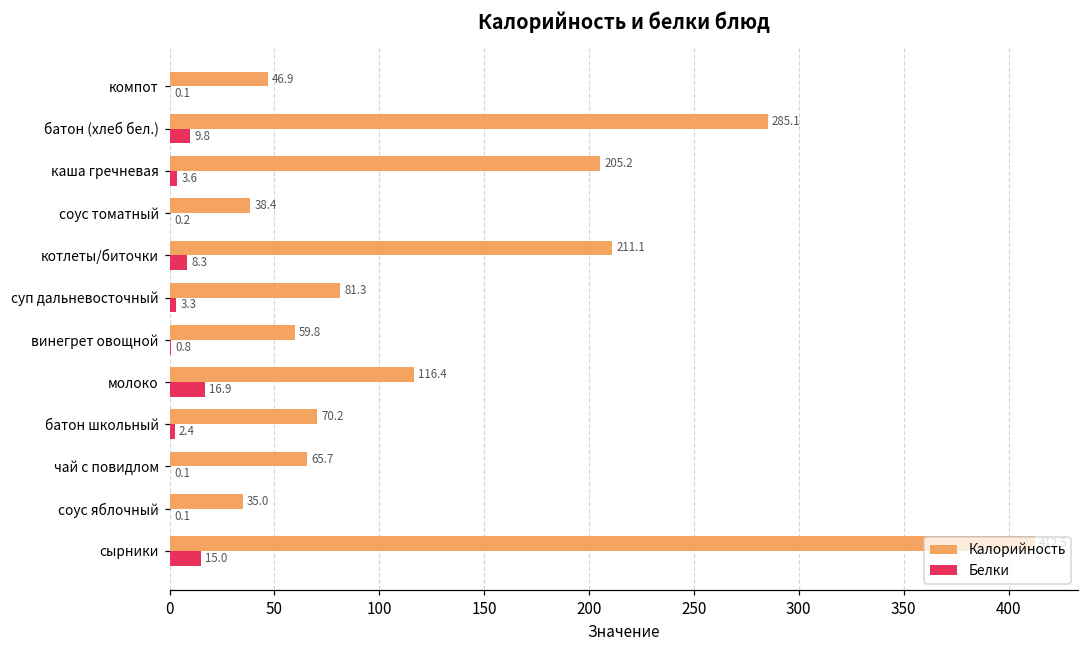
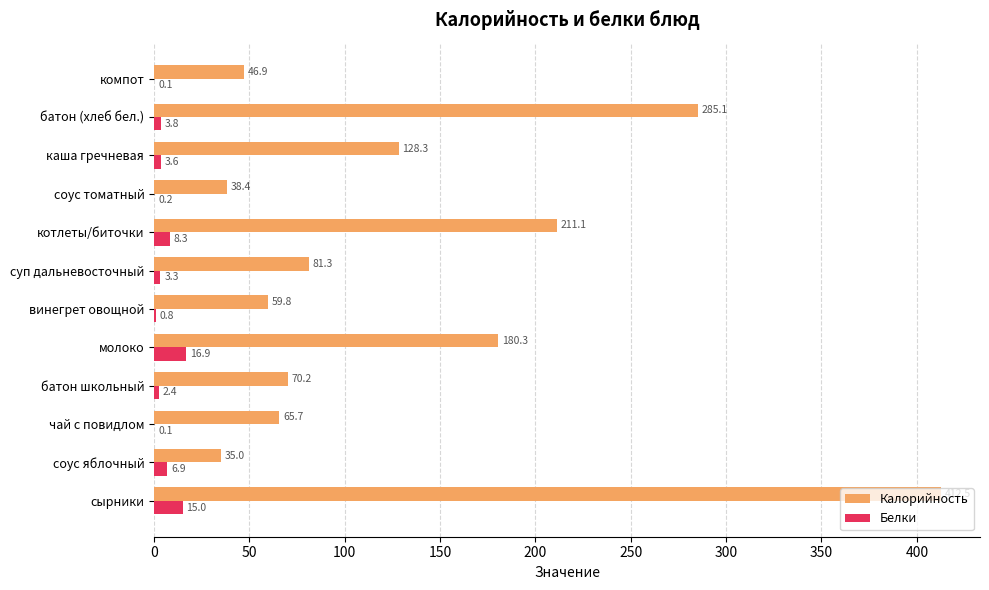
  {
    "Калорийность": {
      "компот": 46.9,
      "батон (хлеб бел.)": 285.1,
-     "каша гречневая": 205.2,
+     "каша гречневая": 128.3,
      "соус томатный": 38.4,
      "котлеты/биточки": 211.1,
      "суп дальневосточный": 81.3,
      "винегрет овощной": 59.8,
-     "молоко": 116.4,
+     "молоко": 180.3,
      "батон школьный": 70.2,
      "чай с повидлом": 65.7,
      "соус яблочный": 35.0
    },
    "Белки": {
      "компот": 0.1,
-     "батон (хлеб бел.)": 9.8,
+     "батон (хлеб бел.)": 3.8,
      "каша гречневая": 3.6,
      "соус томатный": 0.2,
      "котлеты/биточки": 8.3,
      "суп дальневосточный": 3.3,
      "винегрет овощной": 0.8,
      "молоко": 16.9,
      "батон школьный": 2.4,
      "чай с повидлом": 0.1,
-     "соус яблочный": 0.1,
+     "соус яблочный": 6.9,
      "сырники": 15.0
    }
  }
